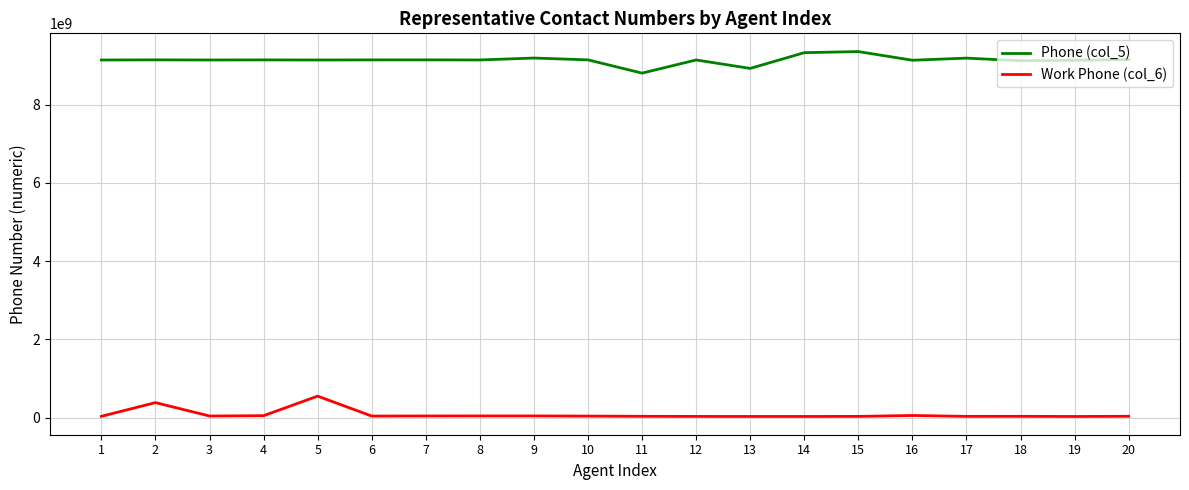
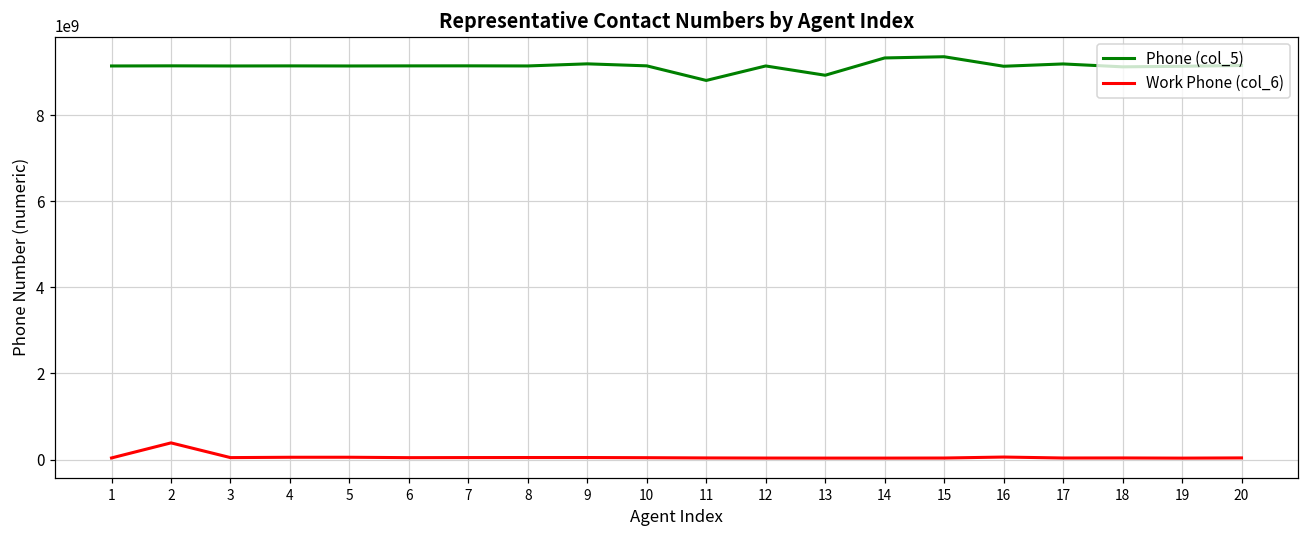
  {
    "Phone (col_5)": {
      "1": 9100000000,
      "2": 9100000000,
      "3": 9100000000,
      "4": 9100000000,
      "5": 9100000000,
      "6": 9100000000,
      "7": 9100000000,
      "8": 9100000000,
      "9": 9200000000,
      "10": 9100000000,
      "11": 8800000000,
      "12": 9100000000,
      "13": 8900000000,
      "14": 9300000000,
      "15": 9400000000,
      "16": 9100000000,
      "17": 9200000000
    },
    "Work Phone (col_6)": {
      "1": 0,
      "2": 400000000,
      "3": 0,
      "4": 100000000,
-     "5": 600000000,
+     "5": 100000000,
      "6": 0,
      "7": 0,
      "8": 0,
      "9": 0,
      "10": 0,
      "11": 0,
      "12": 0,
      "13": 0,
      "14": 0,
      "15": 0,
      "16": 100000000,
      "17": 0,
      "18": 0,
      "19": 0,
      "20": 0
    }
  }
